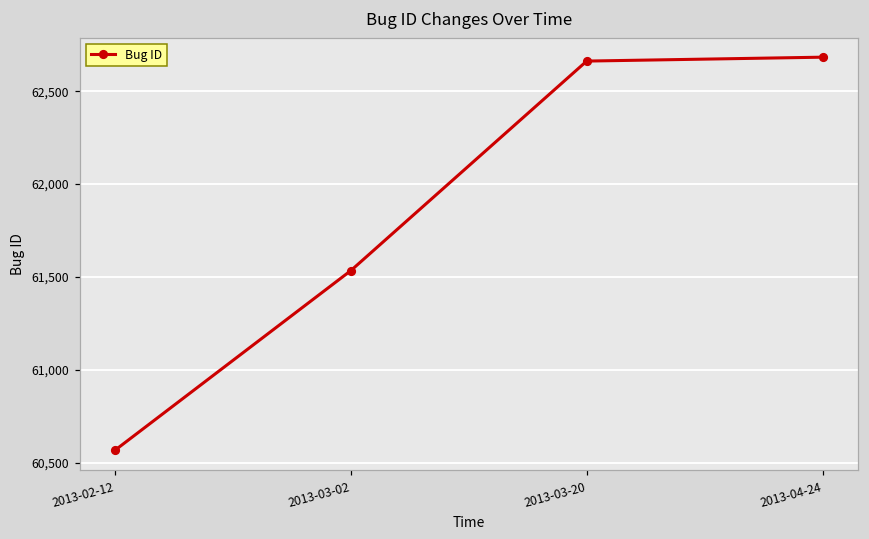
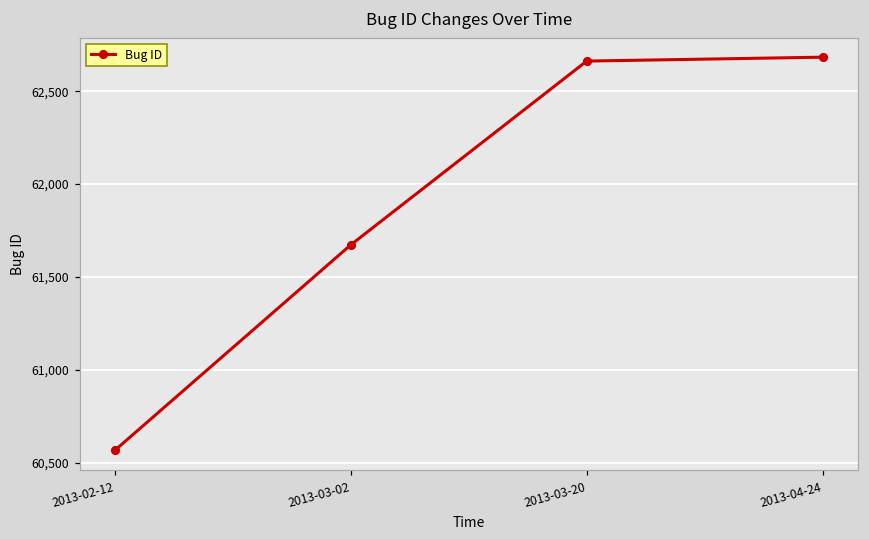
  {
    "2013-02-12": "60,570",
-   "2013-03-02": "61,530",
+   "2013-03-02": "61,670",
    "2013-03-20": "62,660",
    "2013-04-24": "62,680"
  }
